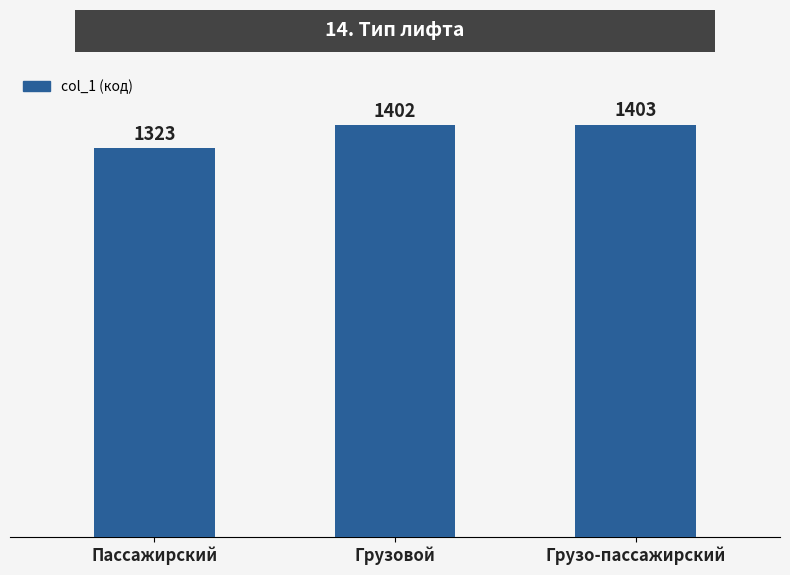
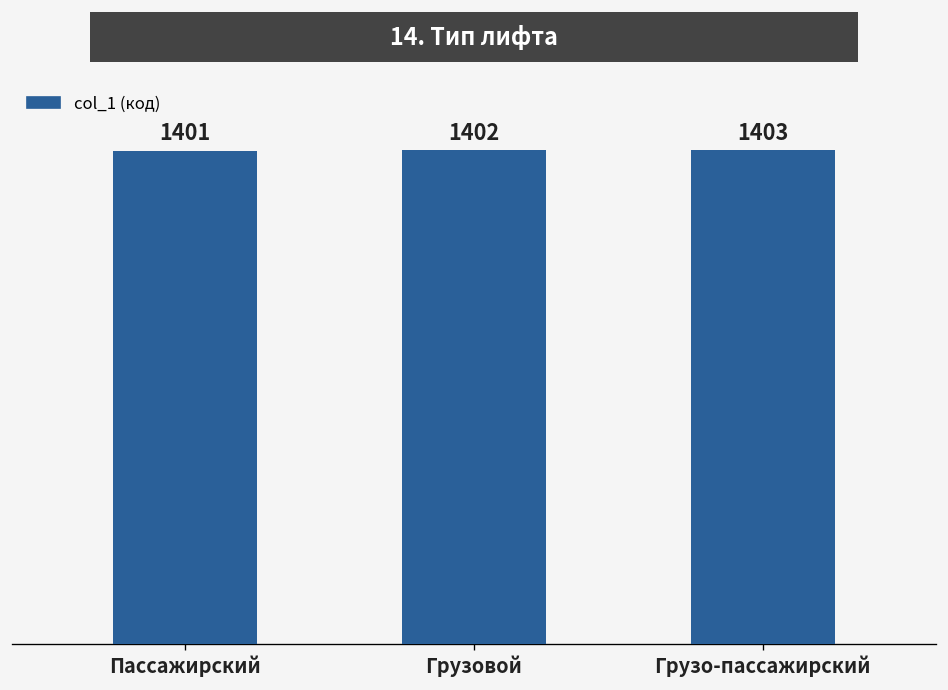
  {
-   "Пассажирский": 1323,
+   "Пассажирский": 1401,
    "Грузовой": 1402,
    "Грузо-пассажирский": 1403
  }
